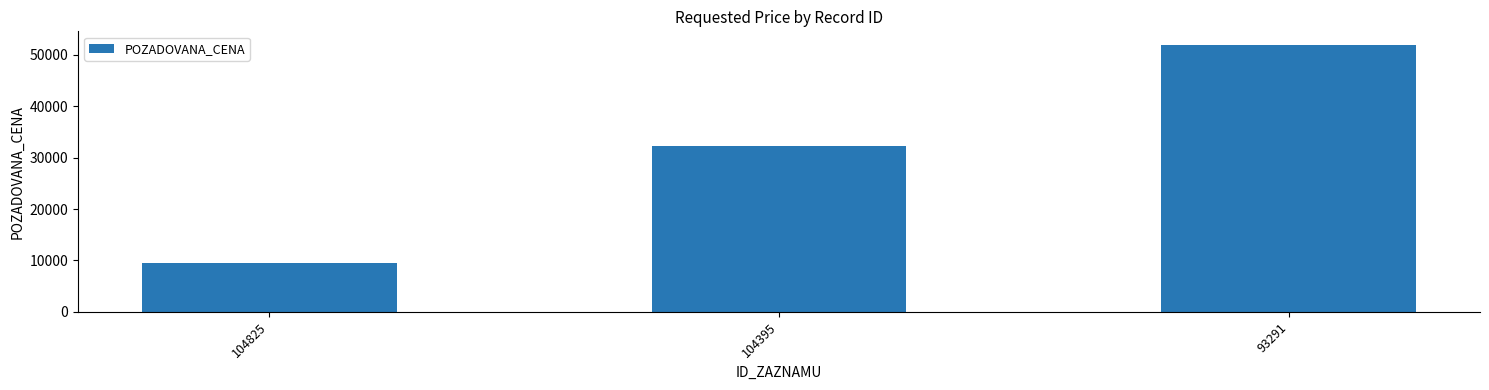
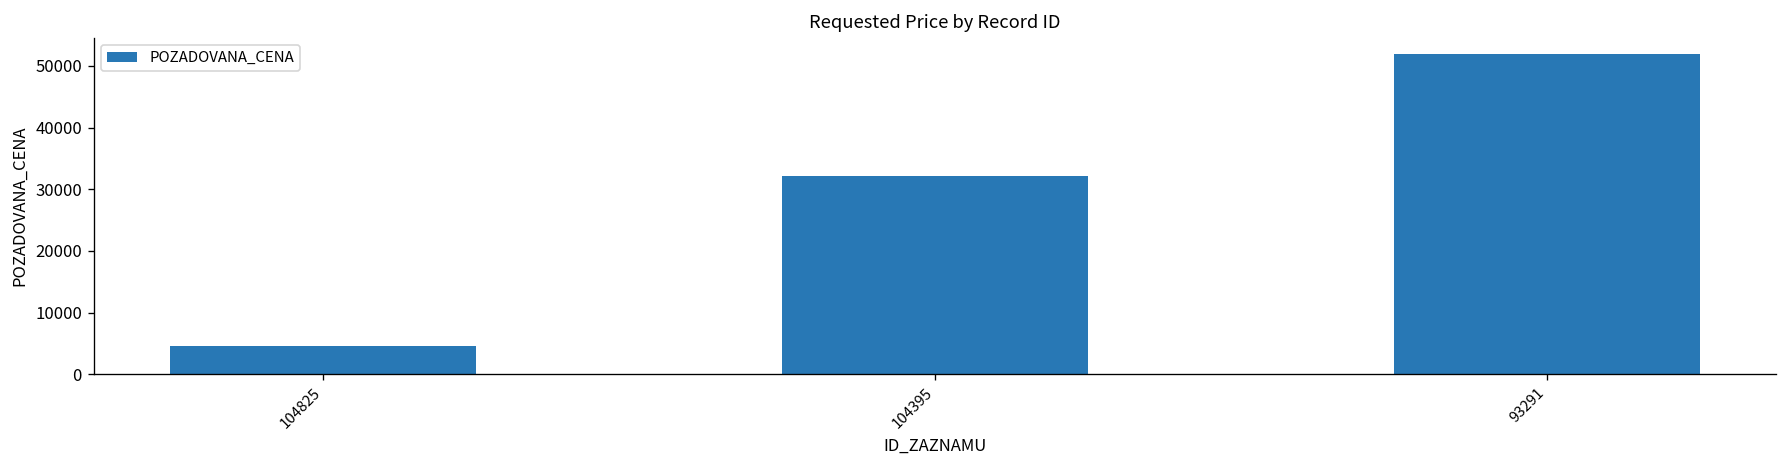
  {
-   "104825": 10000,
+   "104825": 5000,
    "104395": 32000,
    "93291": 52000
  }
